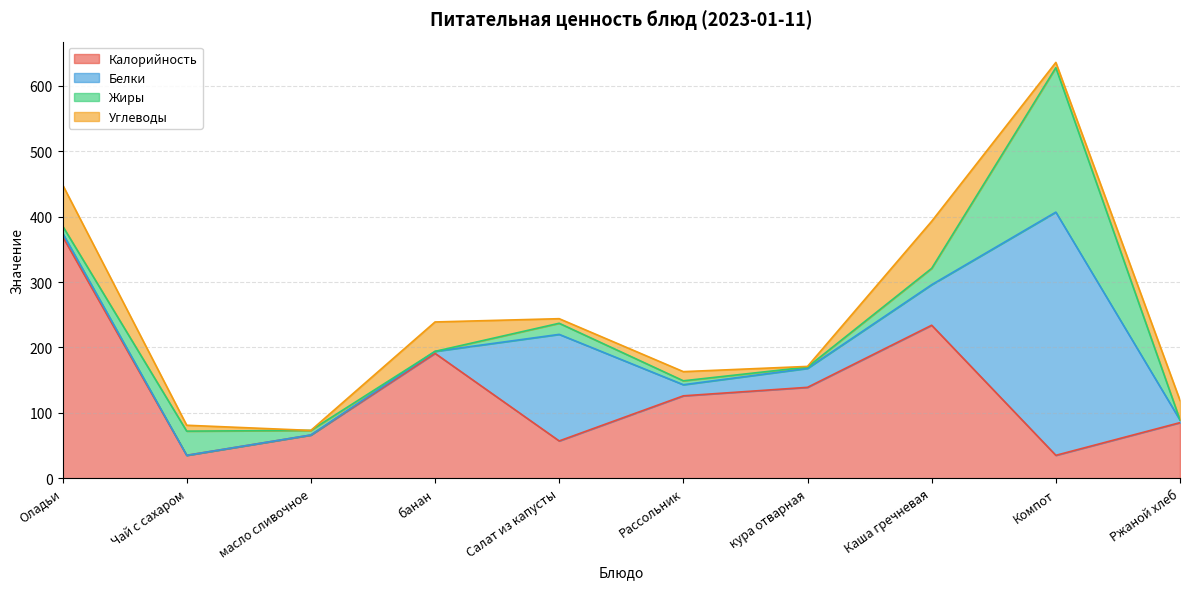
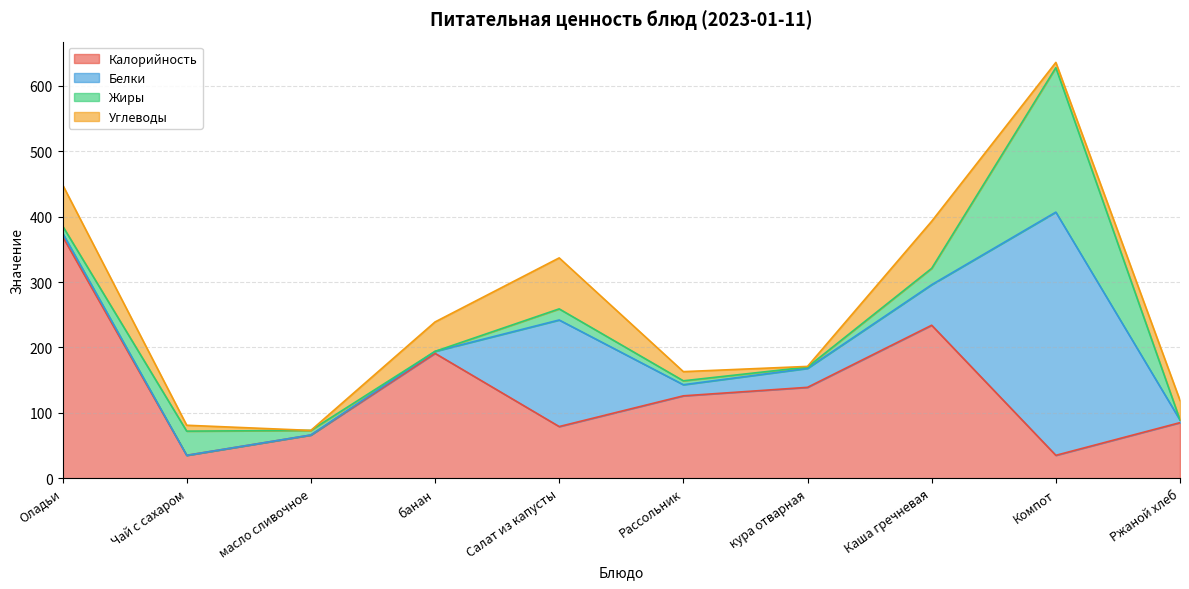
  {
    "Калорийность": {
      "Оладьи": 370,
-     "Салат из капусты": 60,
+     "Салат из капусты": 80,
      "Рассольник": 130,
      "кура отварная": 140,
      "Каша гречневая": 230,
      "Компот": 40,
      "Ржаной хлеб": 90
    },
    "Белки": {
      "Оладьи": 10,
      "Салат из капусты": 160,
      "Рассольник": 20,
      "Каша гречневая": 60,
      "Компот": 370
    },
    "Жиры": {
      "Оладьи": 10,
      "Чай с сахаром": 40,
      "Салат из капусты": 20,
      "Рассольник": 10,
      "Каша гречневая": 30,
      "Компот": 220
    },
    "Углеводы": {
      "Оладьи": 60,
      "Чай с сахаром": 10,
      "банан": 50,
-     "Салат из капусты": 10,
+     "Салат из капусты": 80,
      "Рассольник": 10,
      "Каша гречневая": 70,
      "Компот": 10,
      "Ржаной хлеб": 30
    }
  }
